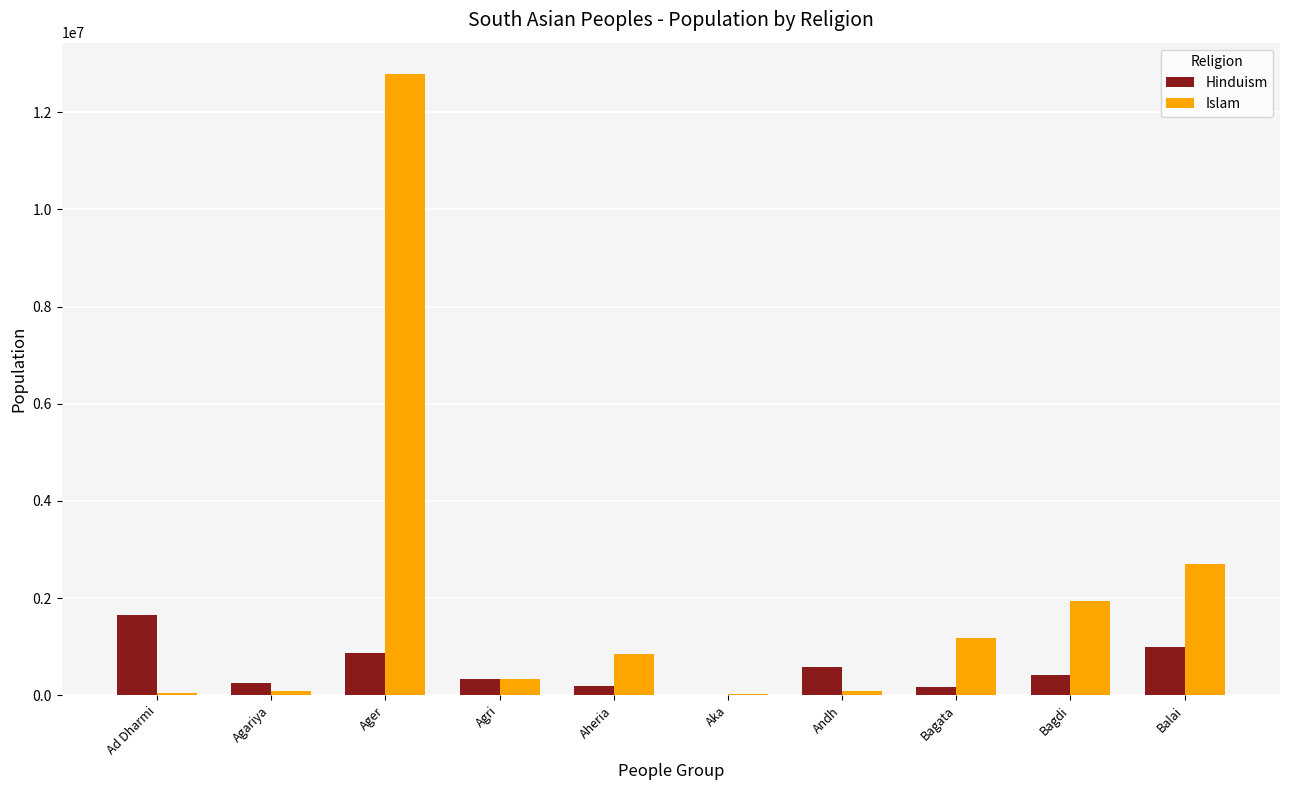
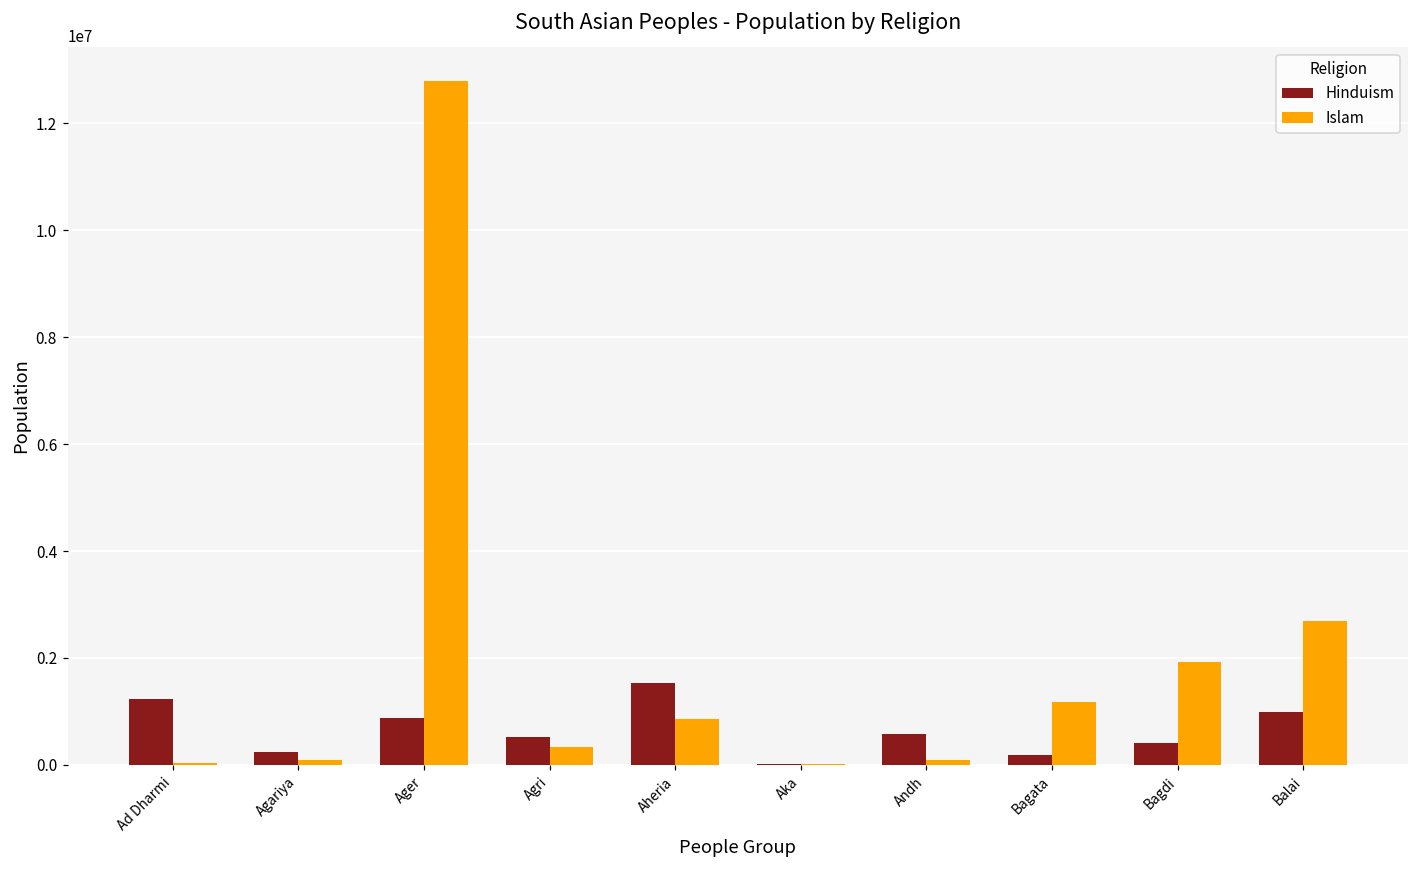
  {
    "Hinduism": {
-     "Ad Dharmi": 1600000,
+     "Ad Dharmi": 1200000,
      "Agariya": 200000,
      "Ager": 900000,
-     "Agri": 300000,
-     "Aheria": 200000,
+     "Agri": 500000,
+     "Aheria": 1500000,
      "Andh": 600000,
      "Bagata": 200000,
      "Bagdi": 400000,
      "Balai": 1000000
    },
    "Islam": {
      "Agariya": 100000,
      "Ager": 12800000,
      "Agri": 300000,
      "Aheria": 900000,
      "Andh": 100000,
      "Bagata": 1200000,
      "Bagdi": 1900000,
      "Balai": 2700000
    }
  }
